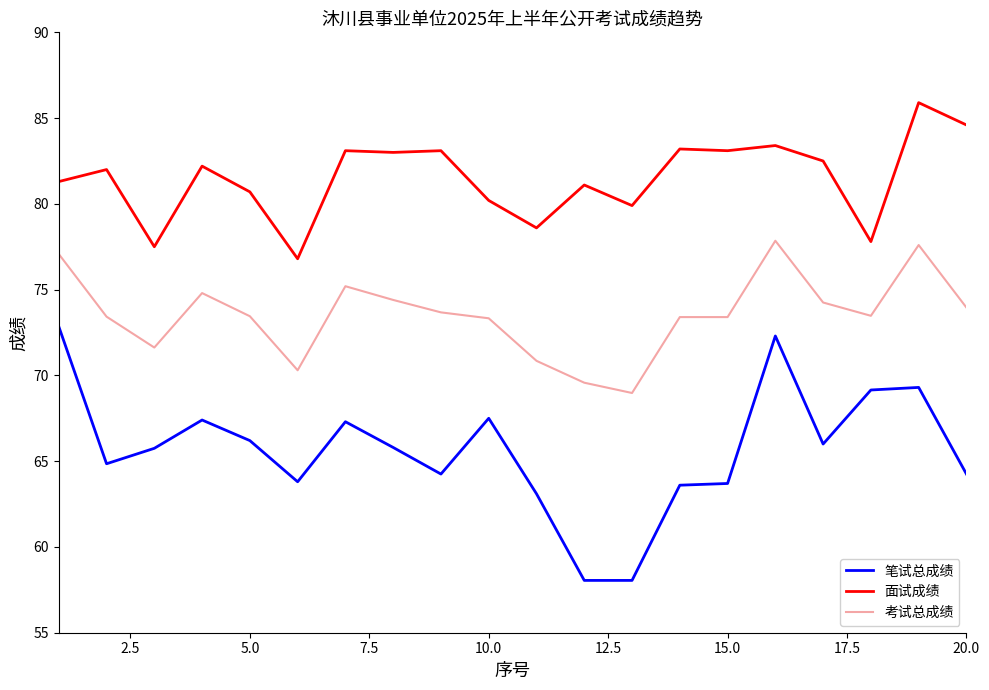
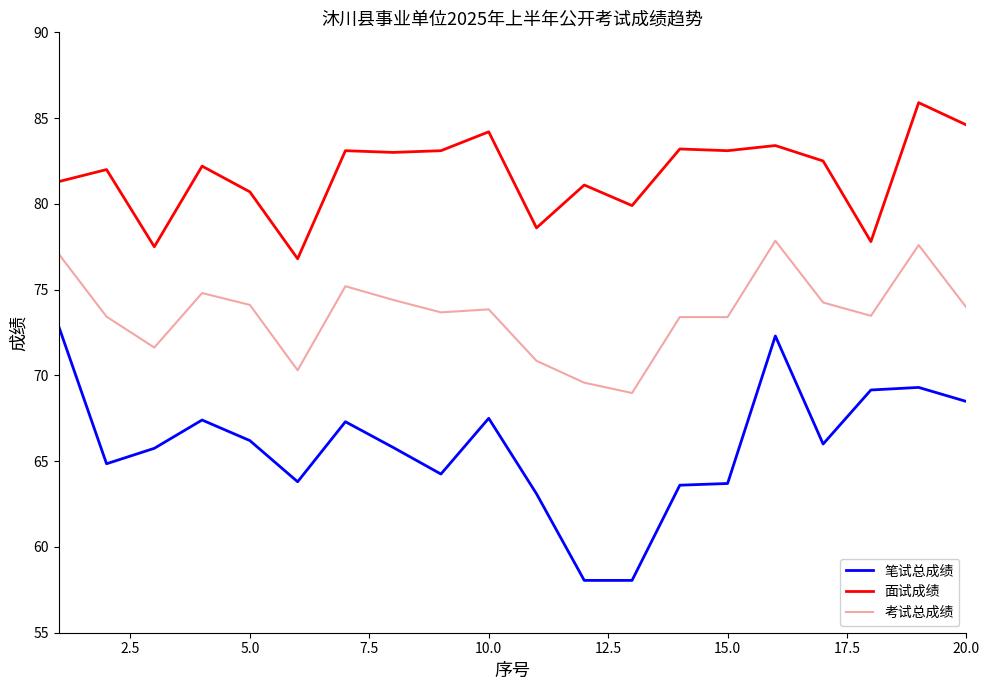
  {
    "笔试总成绩": {
      "5.0": 66.2,
      "10.0": 67.5,
      "15.0": 63.7,
-     "20.0": 64.3
+     "20.0": 68.5
    },
    "面试成绩": {
      "5.0": 80.7,
-     "10.0": 80.2,
+     "10.0": 84.2,
      "15.0": 83.1,
      "20.0": 84.6
    },
    "考试总成绩": {
-     "5.0": 73.5,
-     "10.0": 73.3,
+     "5.0": 74.1,
+     "10.0": 73.9,
      "15.0": 73.4,
      "20.0": 74.0
    }
  }
